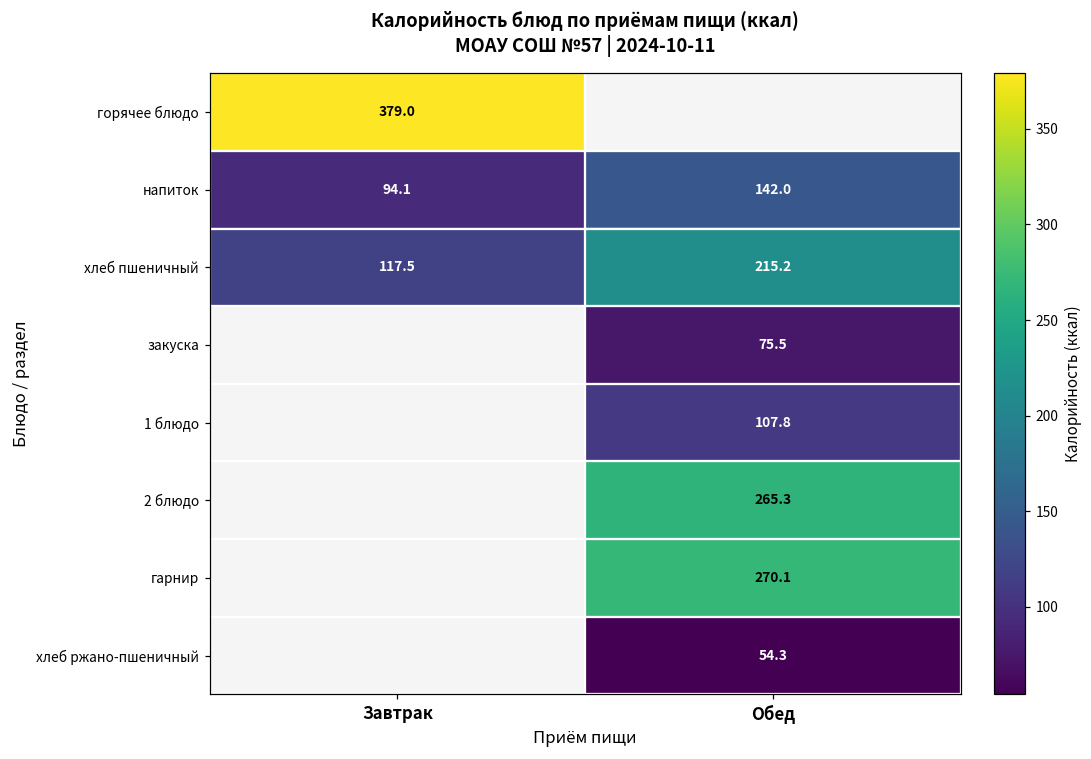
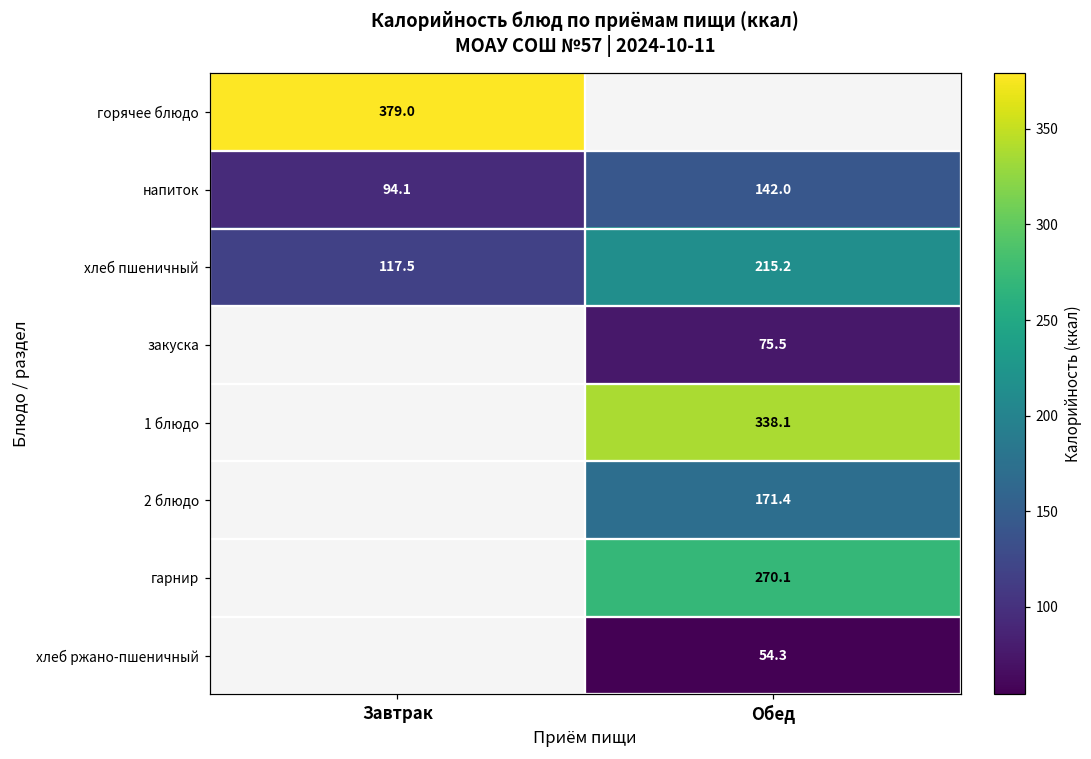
  {
    "горячее блюдо": {
      "Завтрак": 379.0
    },
    "напиток": {
      "Завтрак": 94.1,
      "Обед": 142.0
    },
    "хлеб пшеничный": {
      "Завтрак": 117.5,
      "Обед": 215.2
    },
    "закуска": {
      "Обед": 75.5
    },
    "1 блюдо": {
-     "Обед": 107.8
+     "Обед": 338.1
    },
    "2 блюдо": {
-     "Обед": 265.3
+     "Обед": 171.4
    },
    "гарнир": {
      "Обед": 270.1
    },
    "хлеб ржано-пшеничный": {
      "Обед": 54.3
    }
  }
